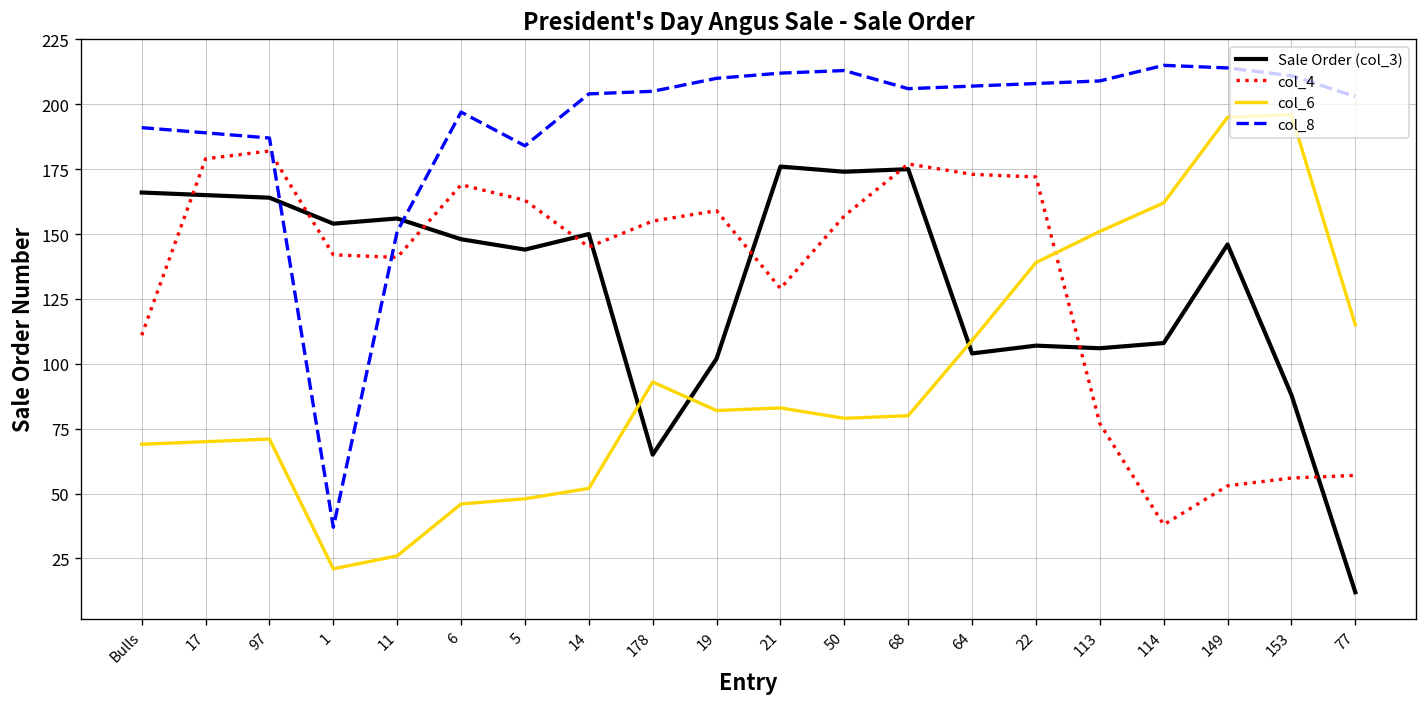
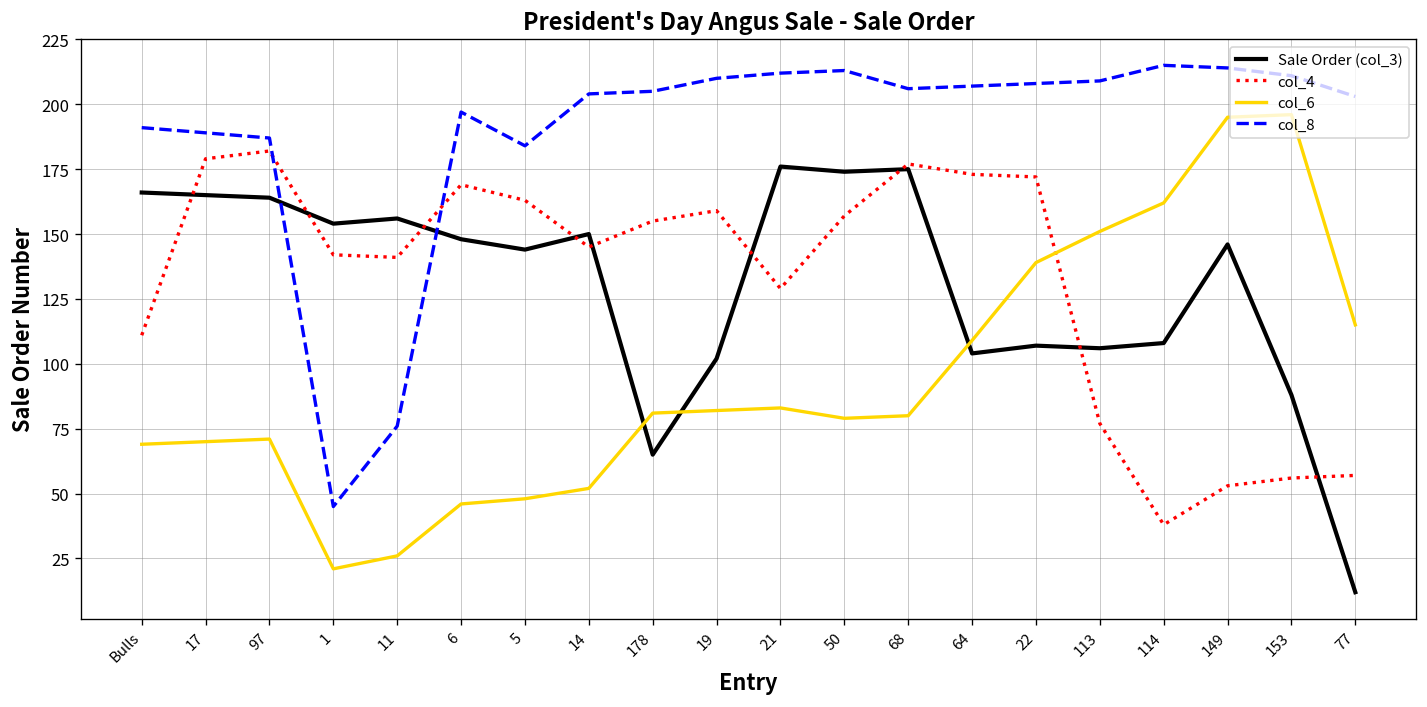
  {
    "Sale Order (col_3)": {
      "Bulls": 166,
      "17": 165,
      "97": 164,
      "1": 154,
      "11": 156,
      "6": 148,
      "5": 144,
      "14": 150,
      "178": 65,
      "19": 102,
      "21": 176,
      "50": 174,
      "68": 175,
      "64": 104,
      "22": 107,
      "113": 106,
      "114": 108,
      "149": 146,
      "153": 88,
      "77": 12
    },
    "col_4": {
      "Bulls": 111,
      "17": 179,
      "97": 182,
      "1": 142,
      "11": 141,
      "6": 169,
      "5": 163,
      "14": 145,
      "178": 155,
      "19": 159,
      "21": 129,
      "50": 157,
      "68": 177,
      "64": 173,
      "22": 172,
      "113": 77,
      "114": 38,
      "149": 53,
      "153": 56,
      "77": 57
    },
    "col_6": {
      "Bulls": 69,
      "17": 70,
      "97": 71,
      "1": 21,
      "11": 26,
      "6": 46,
      "5": 48,
      "14": 52,
-     "178": 93,
+     "178": 81,
      "19": 82,
      "21": 83,
      "50": 79,
      "68": 80,
      "64": 109,
      "22": 139,
      "113": 151,
      "114": 162,
      "149": 195,
      "77": 115
    },
    "col_8": {
      "Bulls": 191,
      "17": 189,
      "97": 187,
-     "1": 37,
-     "11": 151,
+     "1": 45,
+     "11": 76,
      "6": 197,
      "5": 184,
      "14": 204,
      "178": 205,
      "19": 210,
      "21": 212,
      "50": 213,
      "68": 206,
      "64": 207,
      "22": 208,
      "113": 209,
      "114": 215,
      "149": 214
    }
  }
